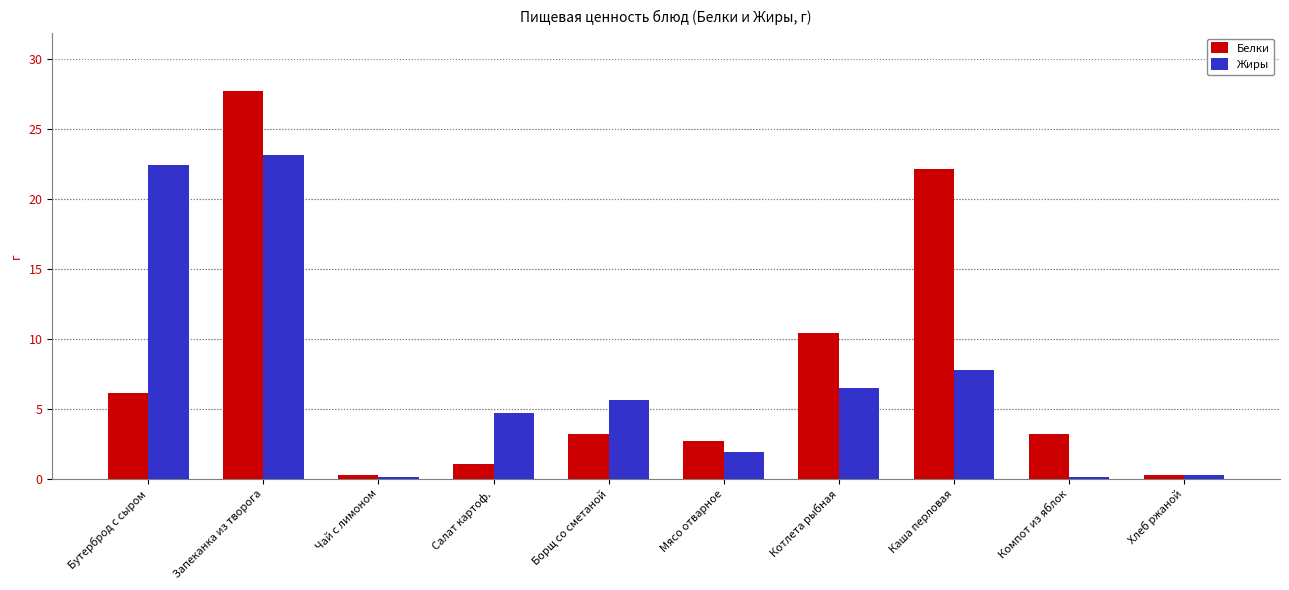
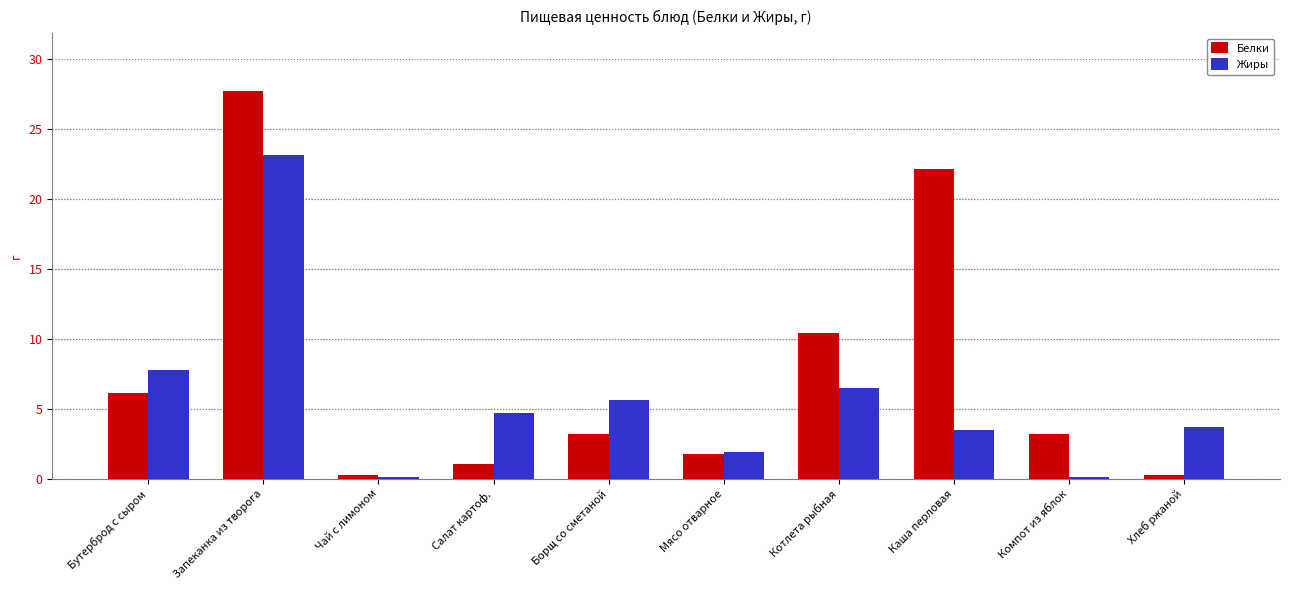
  {
    "Белки": {
      "Бутерброд с сыром": 6.2,
      "Запеканка из творога": 27.7,
      "Чай с лимоном": 0.3,
      "Салат картоф.": 1.1,
      "Борщ со сметаной": 3.2,
-     "Мясо отварное": 2.7,
+     "Мясо отварное": 1.8,
      "Котлета рыбная": 10.4,
      "Каша перловая": 22.1,
      "Компот из яблок": 3.2,
      "Хлеб ржаной": 0.3
    },
    "Жиры": {
-     "Бутерброд с сыром": 22.5,
+     "Бутерброд с сыром": 7.8,
      "Запеканка из творога": 23.1,
      "Салат картоф.": 4.7,
      "Борщ со сметаной": 5.6,
      "Мясо отварное": 2.0,
      "Котлета рыбная": 6.5,
-     "Каша перловая": 7.8,
-     "Хлеб ржаной": 0.3
+     "Каша перловая": 3.5,
+     "Хлеб ржаной": 3.7
    }
  }
